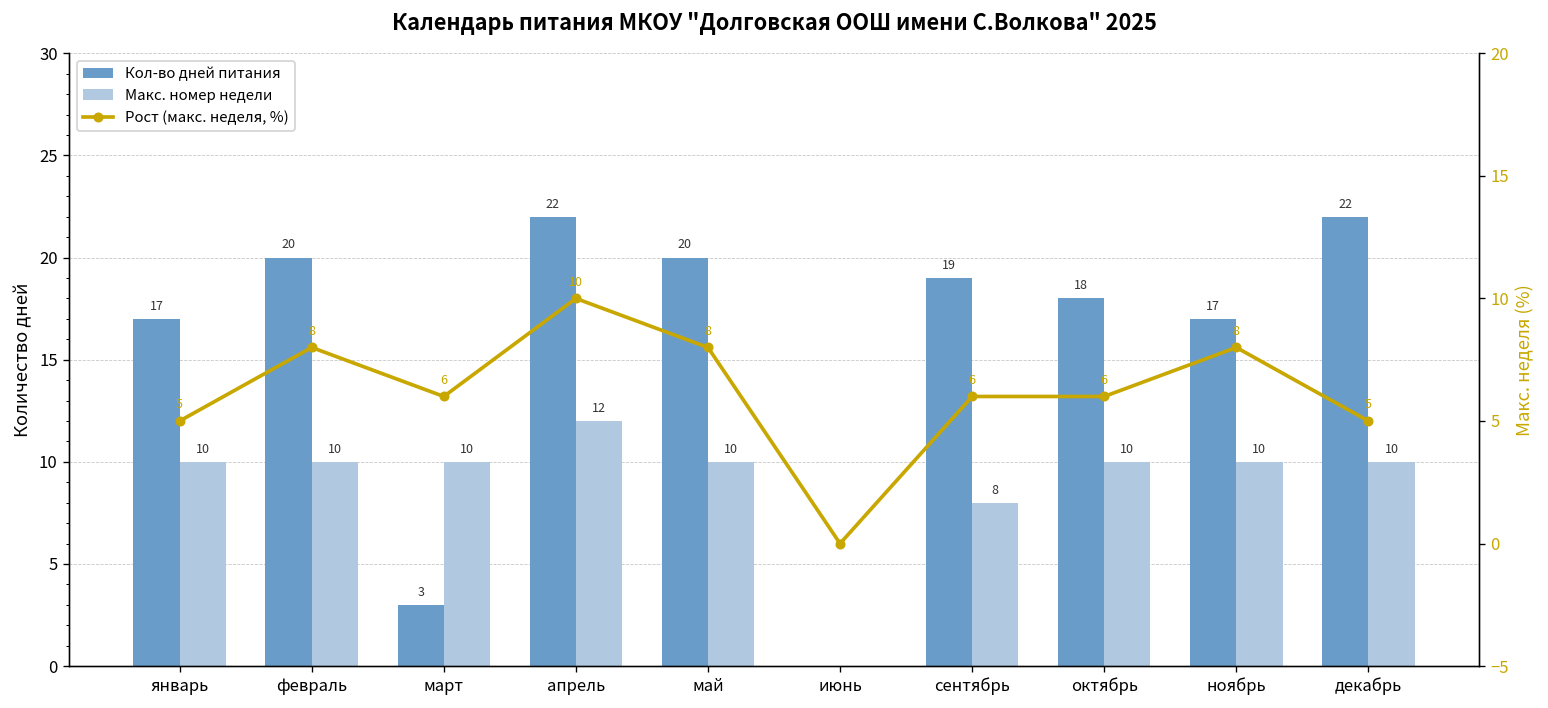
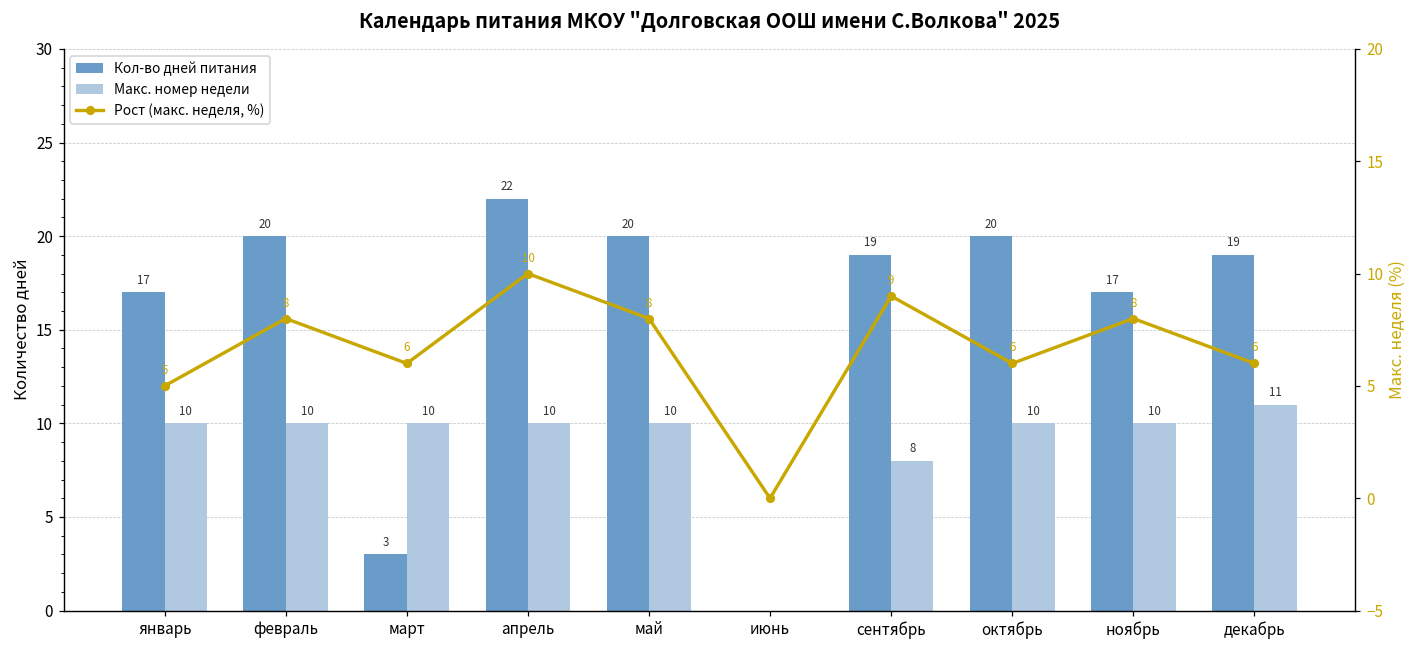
  {
    "Кол-во дней питания": {
      "январь": 17,
      "февраль": 20,
      "март": 3,
      "апрель": 22,
      "май": 20,
      "сентябрь": 19,
-     "октябрь": 18,
+     "октябрь": 20,
      "ноябрь": 17,
-     "декабрь": 22
+     "декабрь": 19
    },
    "Макс. номер недели": {
      "январь": 10,
      "февраль": 10,
      "март": 10,
-     "апрель": 12,
+     "апрель": 10,
      "май": 10,
      "сентябрь": 8,
      "октябрь": 10,
      "ноябрь": 10,
-     "декабрь": 10
+     "декабрь": 11
    },
    "Рост (макс. неделя, %)": {
      "январь": 5,
      "февраль": 8,
      "март": 6,
      "апрель": 10,
      "май": 8,
-     "сентябрь": 6,
+     "сентябрь": 9,
      "октябрь": 6,
      "ноябрь": 8,
-     "декабрь": 5
+     "декабрь": 6
    }
  }
